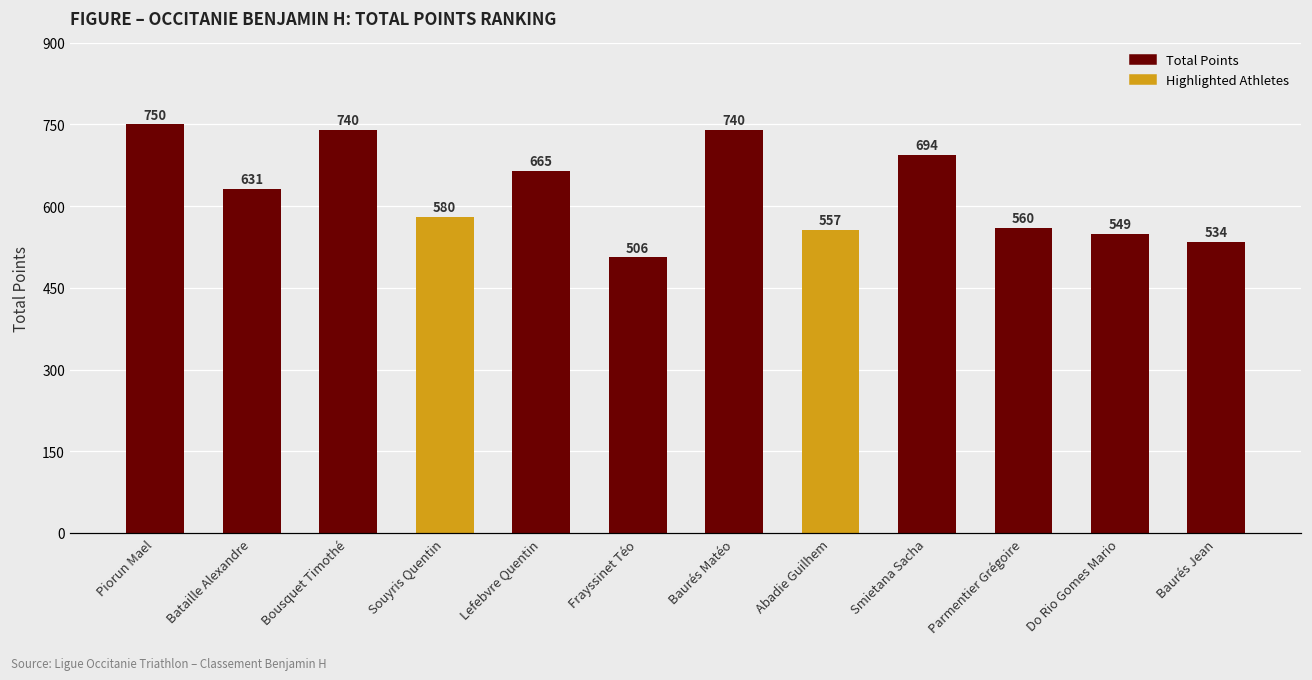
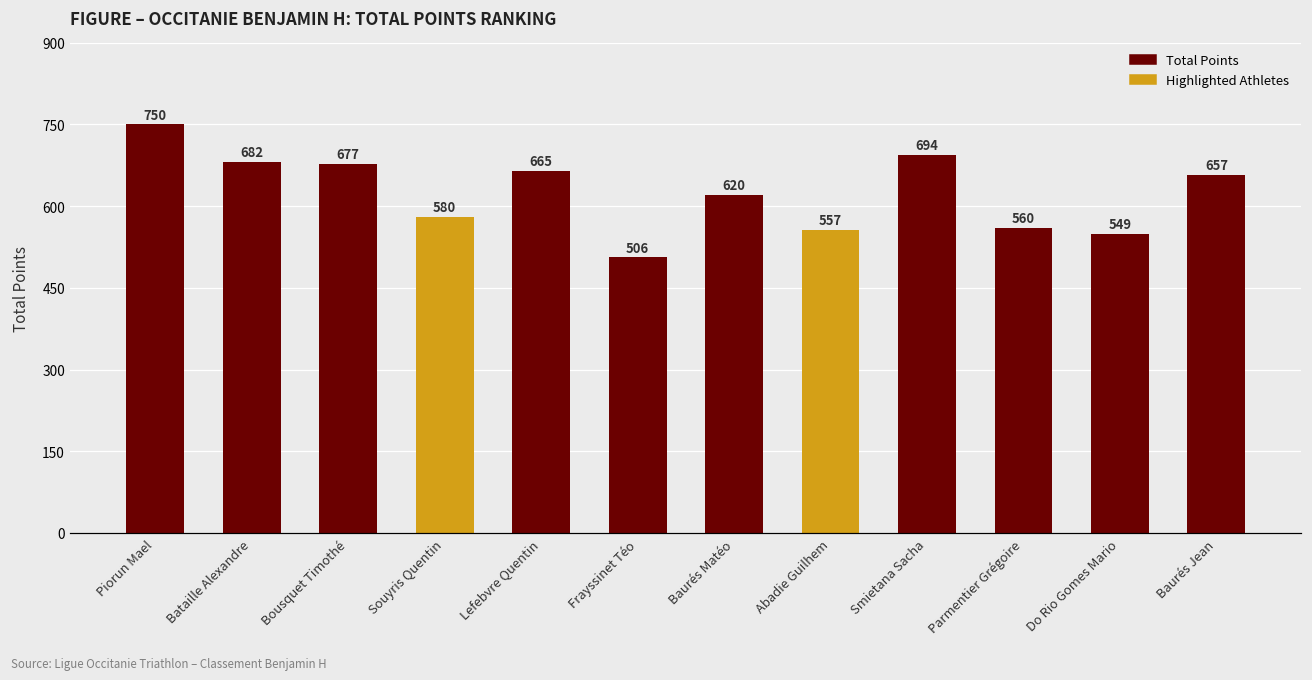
  {
    "Piorun Mael": 750,
-   "Bataille Alexandre": 631,
-   "Bousquet Timothé": 740,
+   "Bataille Alexandre": 682,
+   "Bousquet Timothé": 677,
    "Souyris Quentin": 580,
    "Lefebvre Quentin": 665,
    "Frayssinet Téo": 506,
-   "Baurés Matéo": 740,
+   "Baurés Matéo": 620,
    "Abadie Guilhem": 557,
    "Smietana Sacha": 694,
    "Parmentier Grégoire": 560,
    "Do Rio Gomes Mario": 549,
-   "Baurés Jean": 534
+   "Baurés Jean": 657
  }
